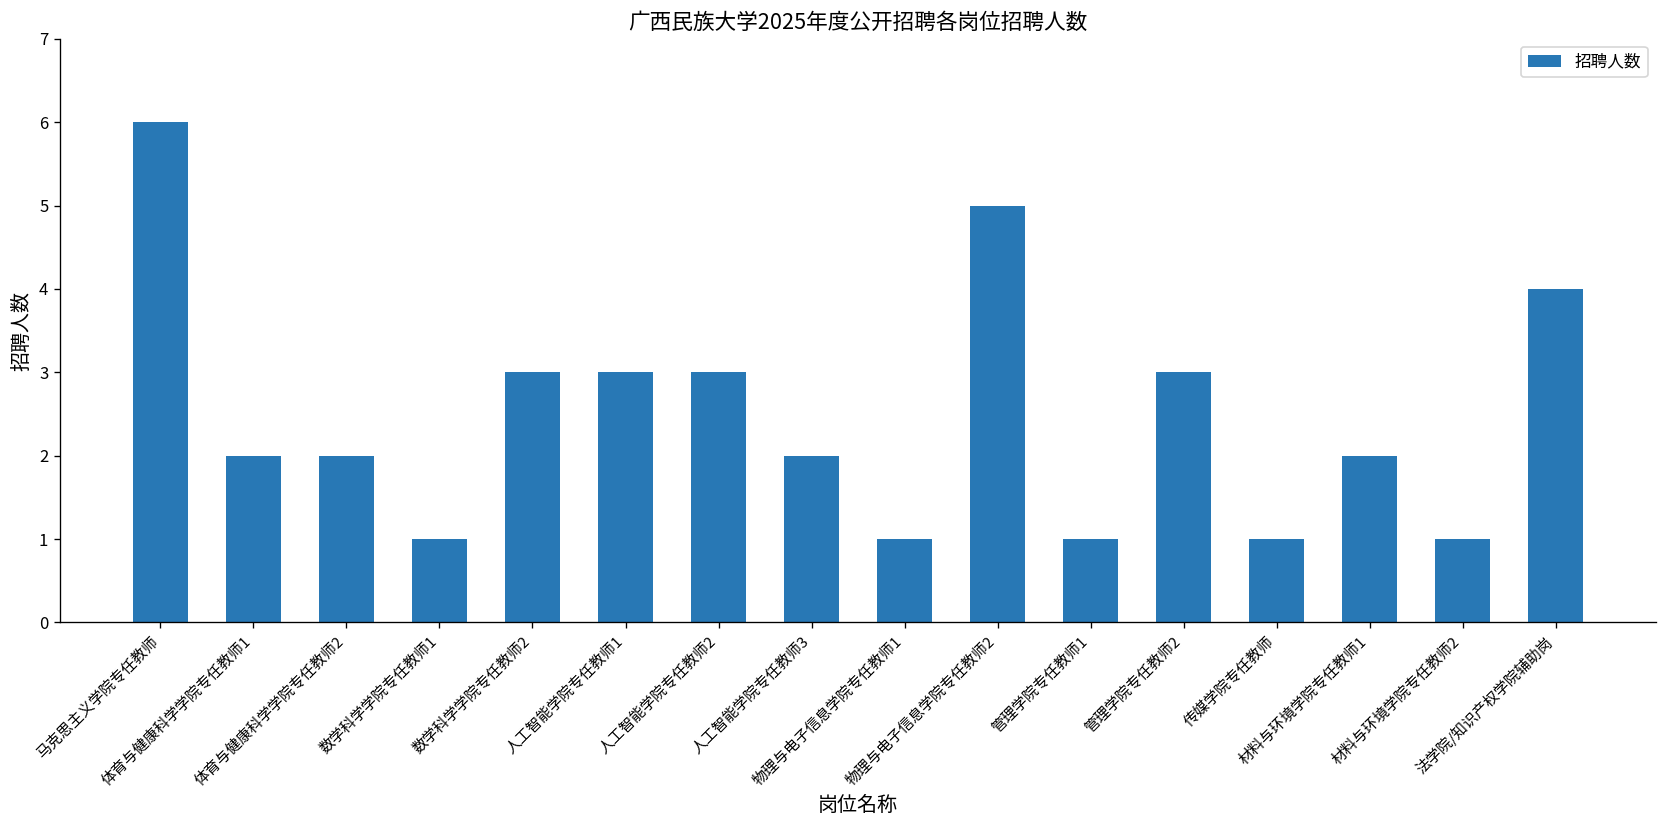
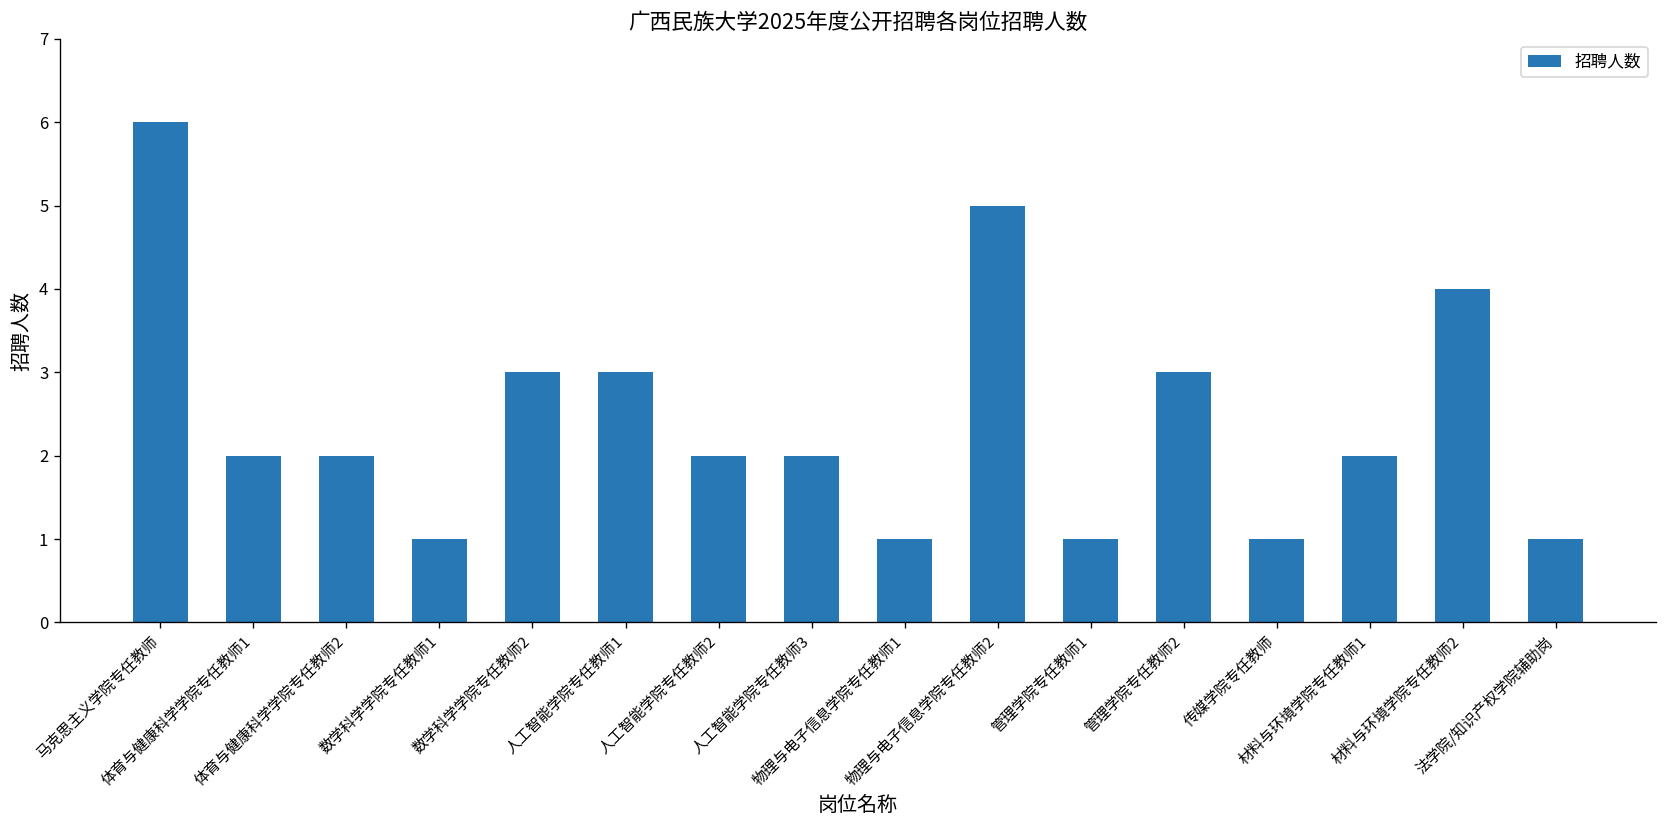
  {
    "马克思主义学院专任教师": 6,
    "体育与健康科学学院专任教师1": 2,
    "体育与健康科学学院专任教师2": 2,
    "数学科学学院专任教师1": 1,
    "数学科学学院专任教师2": 3,
    "人工智能学院专任教师1": 3,
-   "人工智能学院专任教师2": 3,
+   "人工智能学院专任教师2": 2,
    "人工智能学院专任教师3": 2,
    "物理与电子信息学院专任教师1": 1,
    "物理与电子信息学院专任教师2": 5,
    "管理学院专任教师1": 1,
    "管理学院专任教师2": 3,
    "传媒学院专任教师": 1,
    "材料与环境学院专任教师1": 2,
-   "材料与环境学院专任教师2": 1,
-   "法学院/知识产权学院辅助岗": 4
+   "材料与环境学院专任教师2": 4,
+   "法学院/知识产权学院辅助岗": 1
  }
